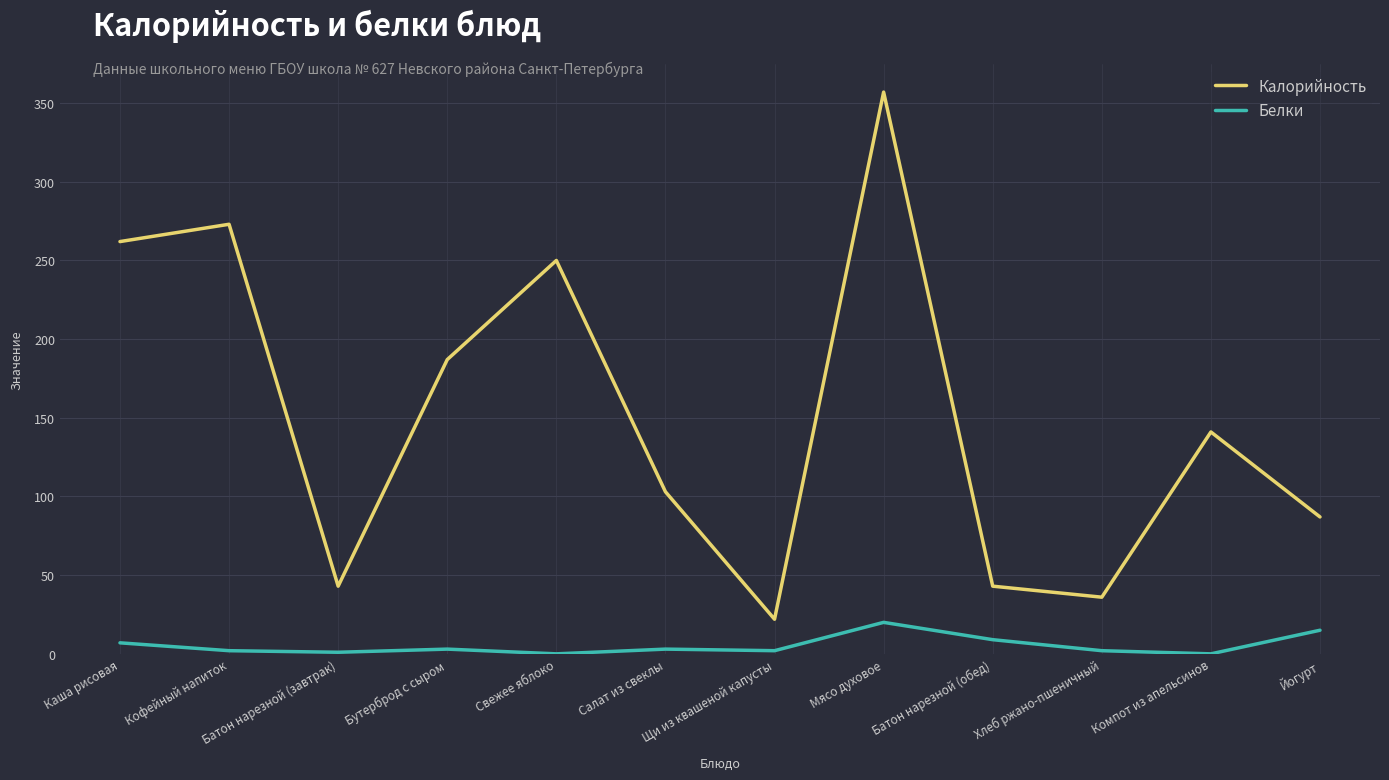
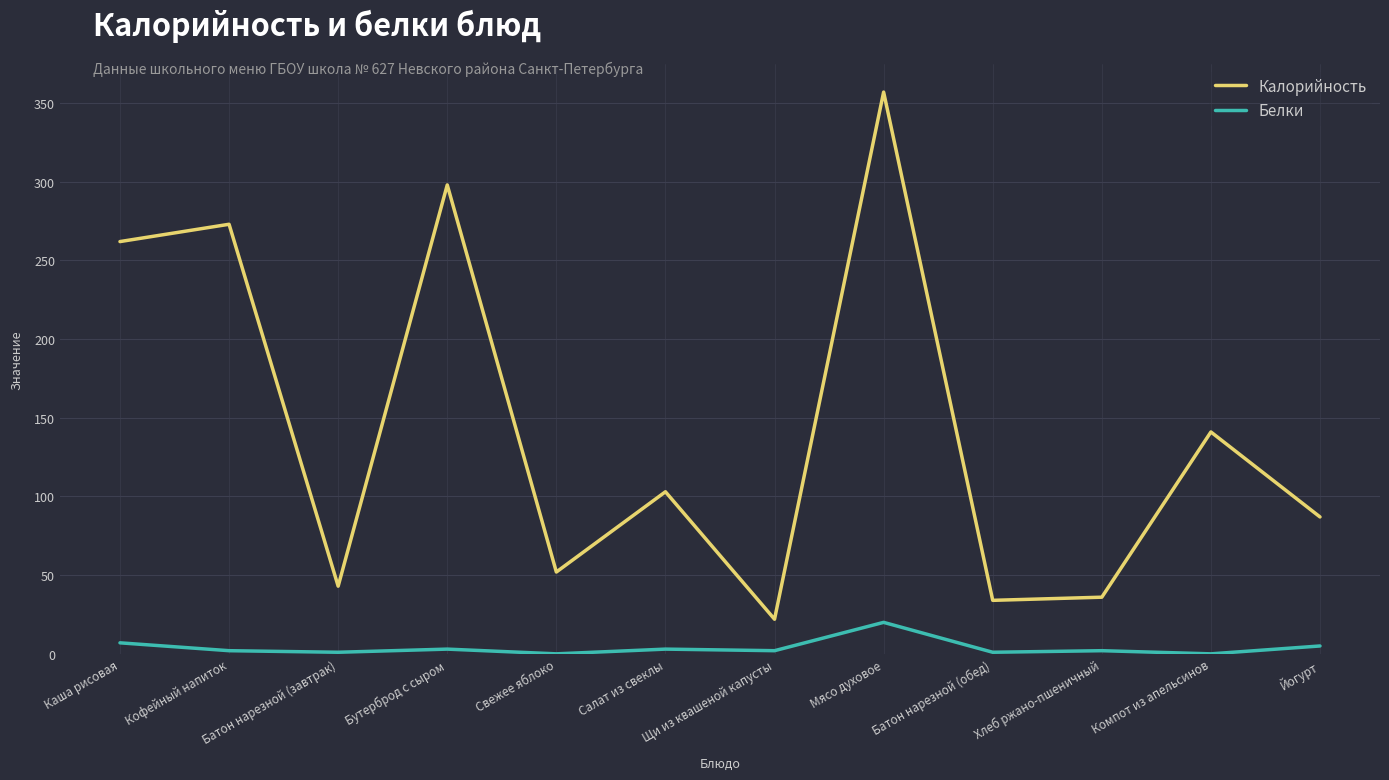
  {
    "Калорийность": {
      "Каша рисовая": 262,
      "Кофейный напиток": 273,
      "Батон нарезной (завтрак)": 43,
-     "Бутерброд с сыром": 187,
-     "Свежее яблоко": 250,
+     "Бутерброд с сыром": 298,
+     "Свежее яблоко": 52,
      "Салат из свеклы": 103,
      "Щи из квашеной капусты": 22,
      "Мясо духовое": 357,
-     "Батон нарезной (обед)": 43,
+     "Батон нарезной (обед)": 34,
      "Хлеб ржано-пшеничный": 36,
      "Компот из апельсинов": 141,
      "Йогурт": 87
    },
    "Белки": {
      "Каша рисовая": 7,
      "Кофейный напиток": 2,
      "Батон нарезной (завтрак)": 1,
      "Бутерброд с сыром": 3,
      "Свежее яблоко": 0,
      "Салат из свеклы": 3,
      "Щи из квашеной капусты": 2,
      "Мясо духовое": 20,
-     "Батон нарезной (обед)": 9,
+     "Батон нарезной (обед)": 1,
      "Хлеб ржано-пшеничный": 2,
      "Компот из апельсинов": 0,
-     "Йогурт": 15
+     "Йогурт": 5
    }
  }
